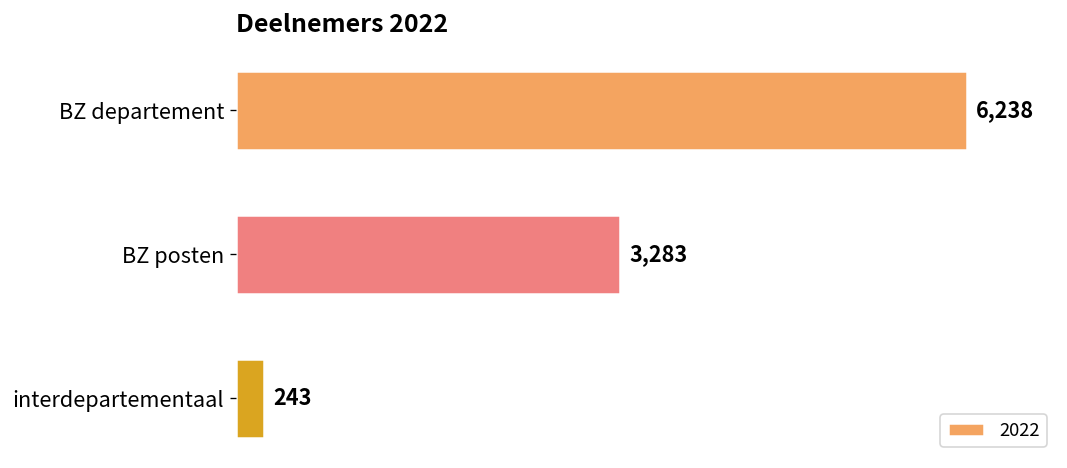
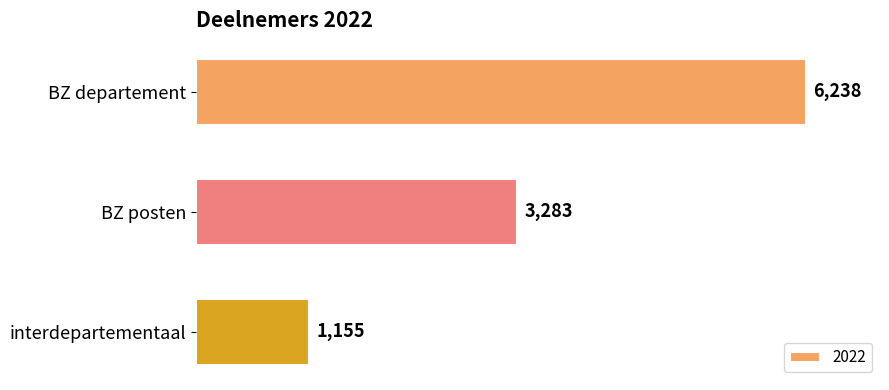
  {
    "BZ departement": "6,238",
    "BZ posten": "3,283",
-   "interdepartementaal": "243"
+   "interdepartementaal": "1,155"
  }
